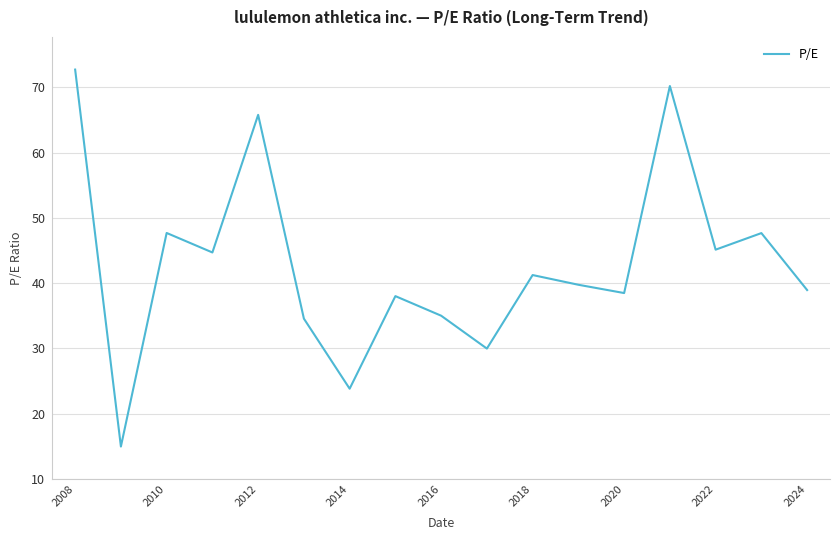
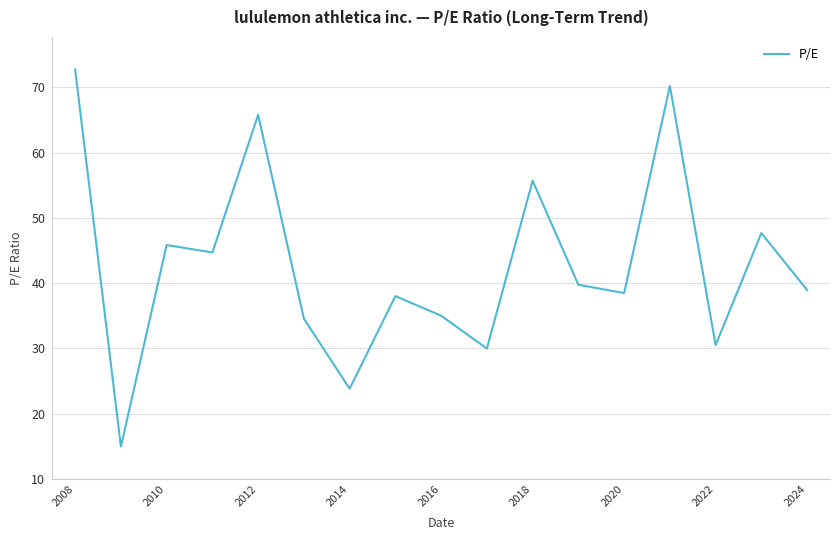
  {
    "2008": 73,
-   "2010": 48,
+   "2010": 46,
    "2012": 66,
    "2014": 24,
    "2016": 35,
-   "2018": 41,
+   "2018": 56,
    "2020": 38,
-   "2022": 45,
+   "2022": 30,
    "2024": 39
  }
